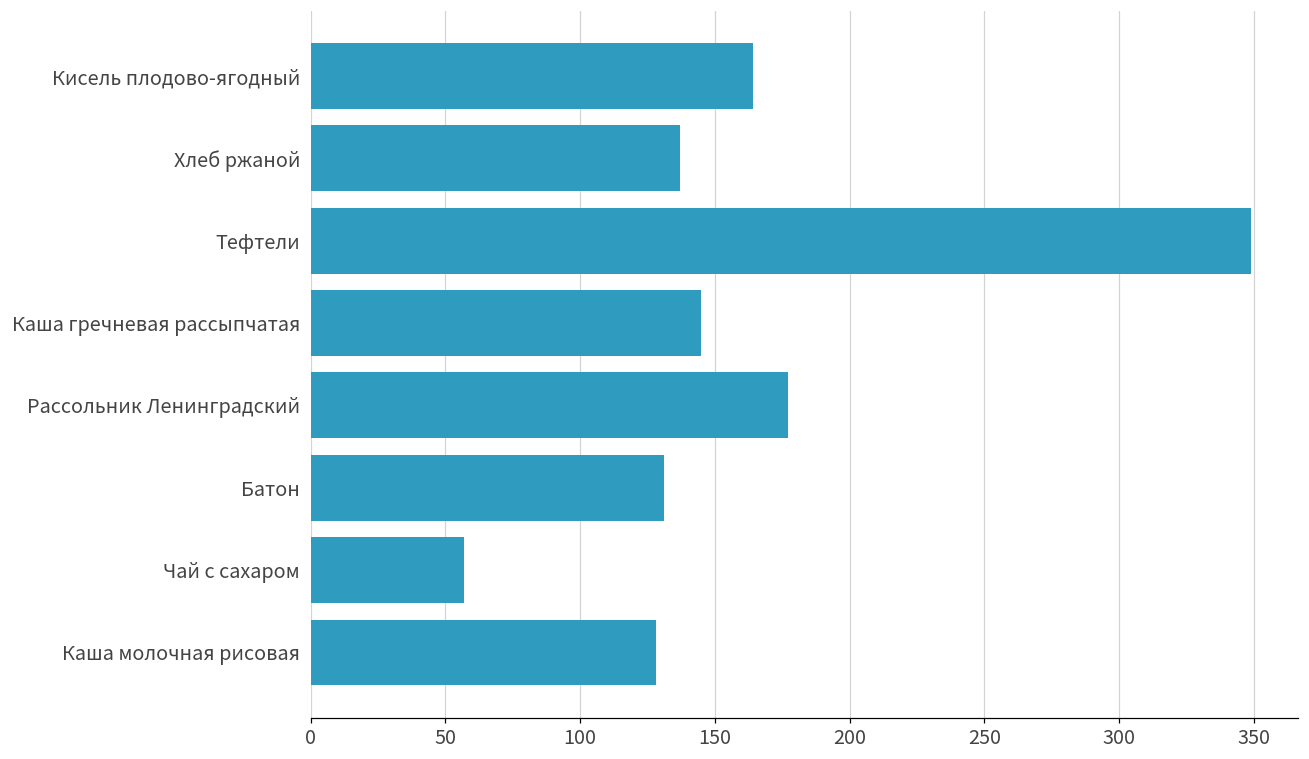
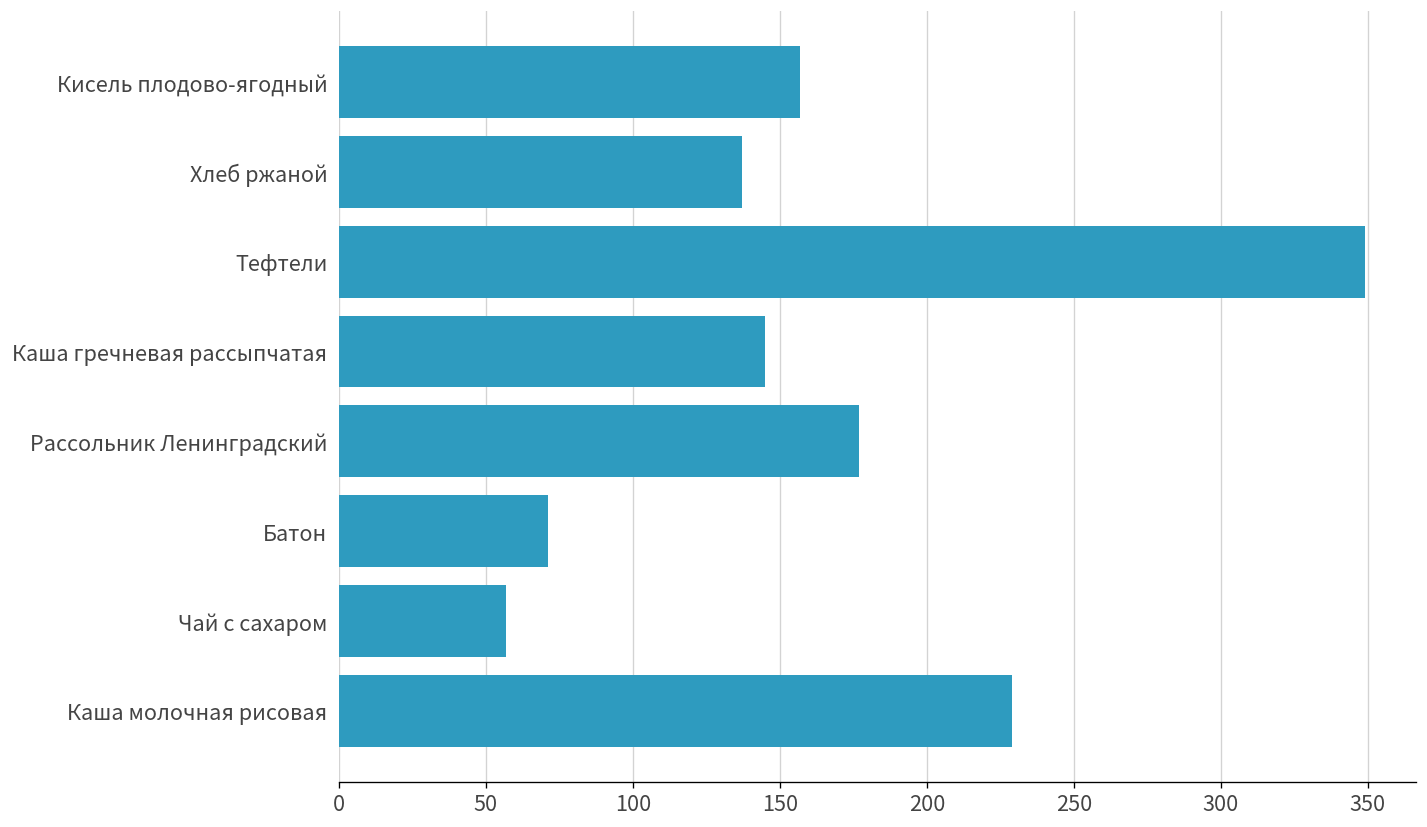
  {
-   "Кисель плодово-ягодный": 164,
+   "Кисель плодово-ягодный": 157,
    "Хлеб ржаной": 137,
    "Тефтели": 349,
    "Каша гречневая рассыпчатая": 145,
    "Рассольник Ленинградский": 177,
-   "Батон": 131,
+   "Батон": 71,
    "Чай с сахаром": 57,
-   "Каша молочная рисовая": 128
+   "Каша молочная рисовая": 229
  }
